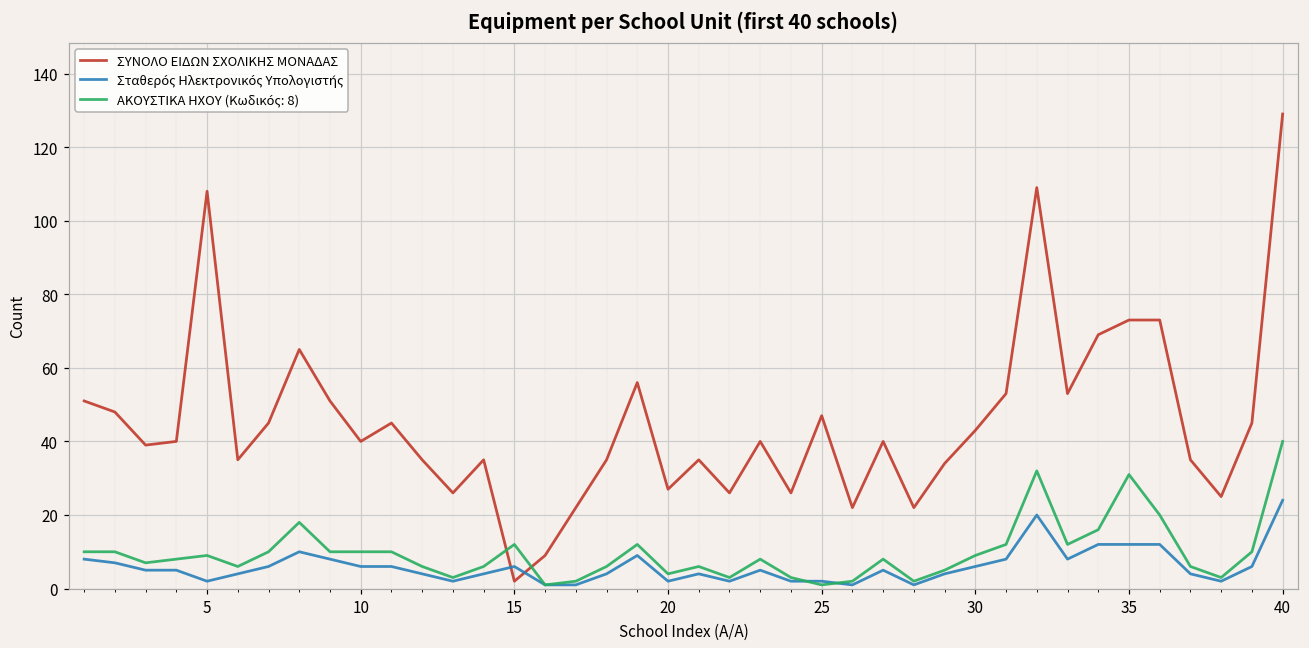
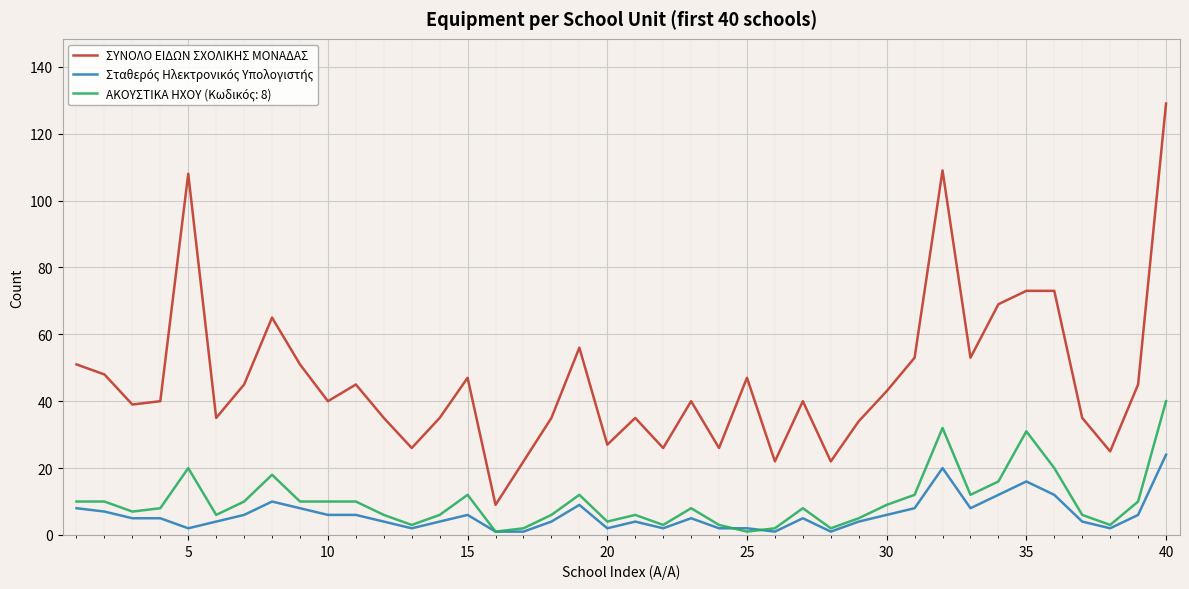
  {
    "ΣΥΝΟΛΟ ΕΙΔΩΝ ΣΧΟΛΙΚΗΣ ΜΟΝΑΔΑΣ": {
      "5": 108,
      "10": 40,
-     "15": 2,
+     "15": 47,
      "20": 27,
      "25": 47,
      "30": 43,
      "35": 73,
      "40": 129
    },
    "Σταθερός Ηλεκτρονικός Υπολογιστής": {
      "5": 2,
      "10": 6,
      "15": 6,
      "20": 2,
      "25": 2,
      "30": 6,
-     "35": 12,
+     "35": 16,
      "40": 24
    },
    "ΑΚΟΥΣΤΙΚΑ ΗΧΟΥ (Κωδικός: 8)": {
-     "5": 9,
+     "5": 20,
      "10": 10,
      "15": 12,
      "20": 4,
      "25": 1,
      "30": 9,
      "35": 31,
      "40": 40
    }
  }
